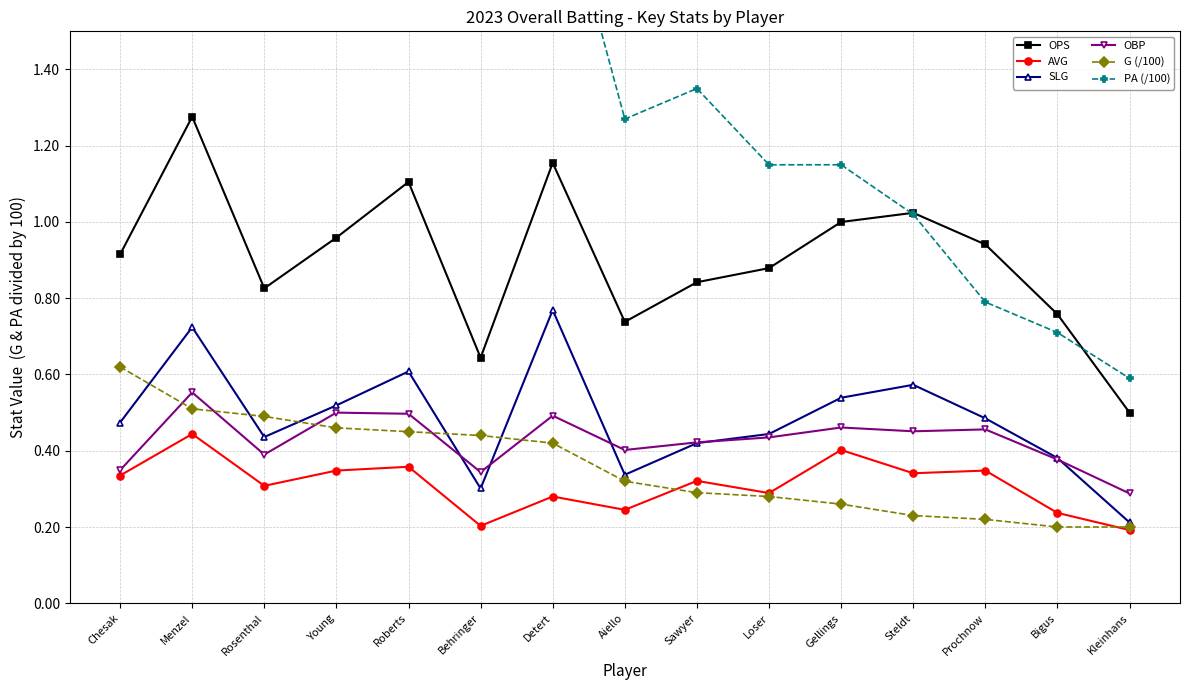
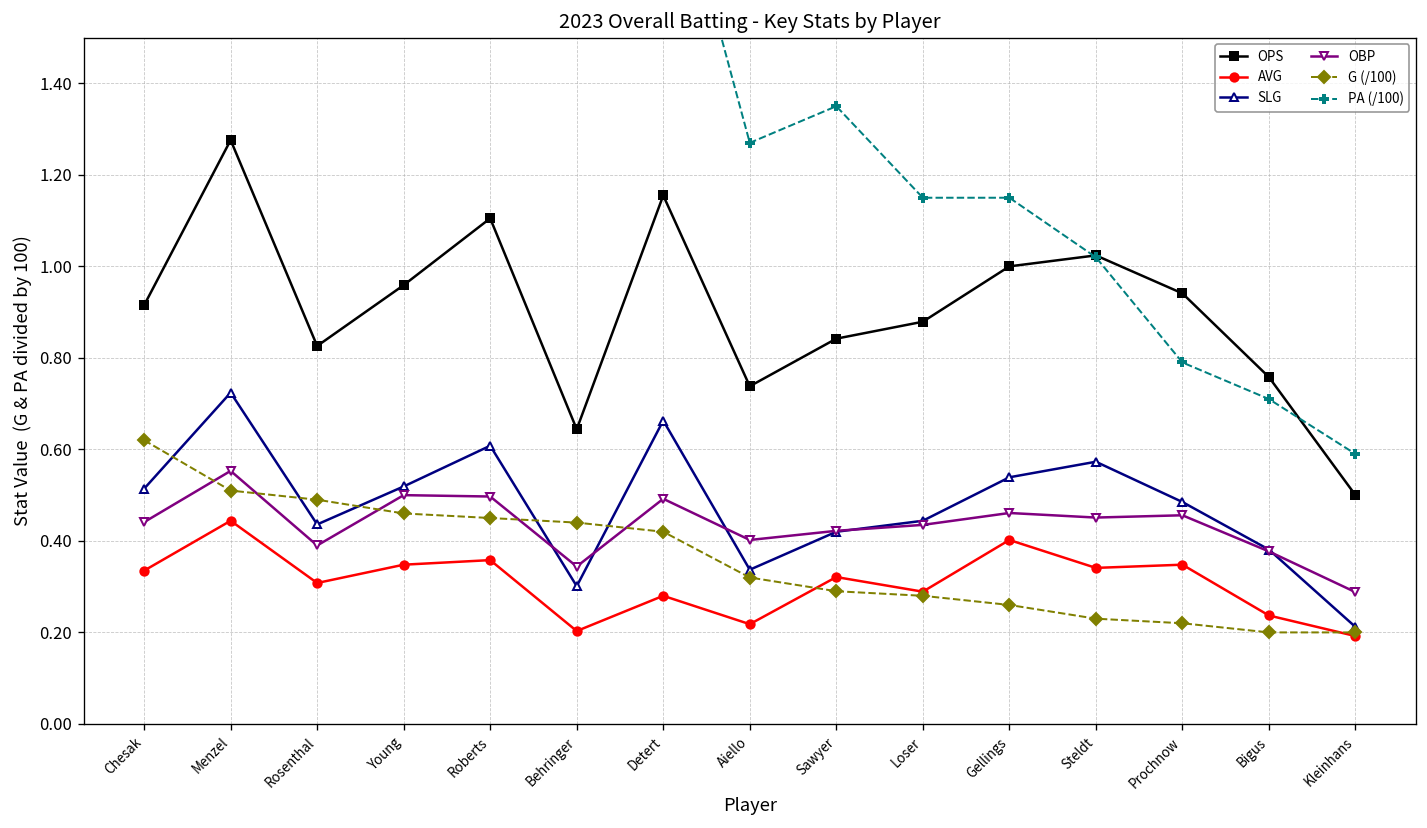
  {
    "OPS": {
      "Chesak": 0.92,
      "Menzel": 1.28,
      "Rosenthal": 0.83,
      "Young": 0.96,
      "Roberts": 1.11,
      "Behringer": 0.64,
      "Detert": 1.16,
      "Aiello": 0.74,
      "Sawyer": 0.84,
      "Loser": 0.88,
      "Gellings": 1.00,
      "Prochnow": 0.94,
      "Bigus": 0.76,
      "Kleinhans": 0.50
    },
    "AVG": {
      "Chesak": 0.34,
      "Menzel": 0.44,
      "Rosenthal": 0.31,
      "Young": 0.35,
      "Roberts": 0.36,
      "Behringer": 0.20,
      "Detert": 0.28,
-     "Aiello": 0.25,
+     "Aiello": 0.22,
      "Sawyer": 0.32,
      "Loser": 0.29,
      "Gellings": 0.40,
      "Steldt": 0.34,
      "Prochnow": 0.35,
      "Bigus": 0.24,
      "Kleinhans": 0.19
    },
    "SLG": {
-     "Chesak": 0.47,
+     "Chesak": 0.51,
      "Menzel": 0.72,
      "Rosenthal": 0.44,
      "Young": 0.52,
      "Roberts": 0.61,
      "Behringer": 0.30,
-     "Detert": 0.77,
+     "Detert": 0.66,
      "Aiello": 0.34,
      "Loser": 0.44,
      "Gellings": 0.54,
      "Steldt": 0.57,
      "Prochnow": 0.49,
      "Kleinhans": 0.21
    },
    "OBP": {
-     "Chesak": 0.35,
+     "Chesak": 0.44,
      "Menzel": 0.55,
      "Rosenthal": 0.39,
      "Young": 0.50,
      "Roberts": 0.50,
      "Behringer": 0.34,
      "Detert": 0.49,
      "Aiello": 0.40,
      "Loser": 0.44,
      "Gellings": 0.46,
      "Steldt": 0.45,
      "Prochnow": 0.46,
      "Kleinhans": 0.29
    },
    "G (/100)": {
      "Chesak": 0.62,
      "Menzel": 0.51,
      "Rosenthal": 0.49,
      "Young": 0.46,
      "Roberts": 0.45,
      "Behringer": 0.44,
      "Detert": 0.42,
      "Aiello": 0.32,
      "Sawyer": 0.29,
      "Loser": 0.28,
      "Gellings": 0.26,
      "Steldt": 0.23,
      "Prochnow": 0.22,
      "Bigus": 0.20,
      "Kleinhans": 0.20
    },
    "PA (/100)": {
      "Aiello": 1.27,
      "Sawyer": 1.35,
      "Loser": 1.15,
      "Gellings": 1.15,
      "Prochnow": 0.79,
      "Bigus": 0.71,
      "Kleinhans": 0.59
    }
  }
